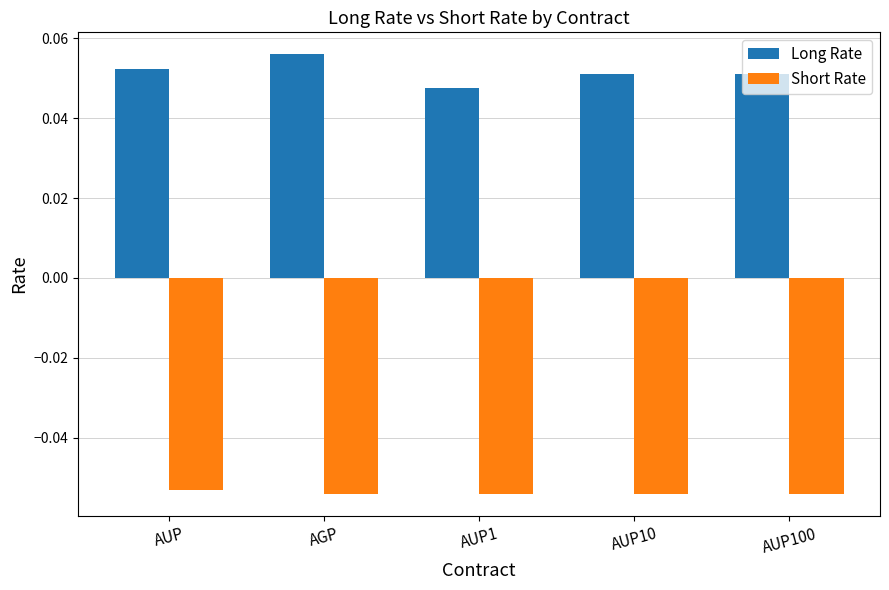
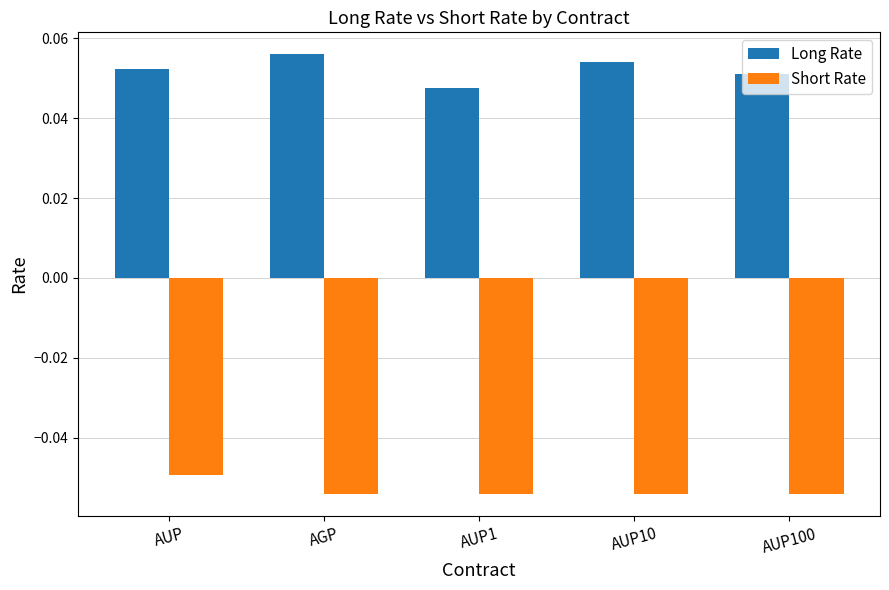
  {
    "Long Rate": {
      "AUP": 0.052,
      "AGP": 0.056,
      "AUP1": 0.048,
-     "AUP10": 0.051
+     "AUP10": 0.054
    },
    "Short Rate": {
-     "AUP": -0.053,
+     "AUP": -0.049,
      "AGP": -0.054,
      "AUP1": -0.054,
      "AUP10": -0.054,
      "AUP100": -0.054
    }
  }
